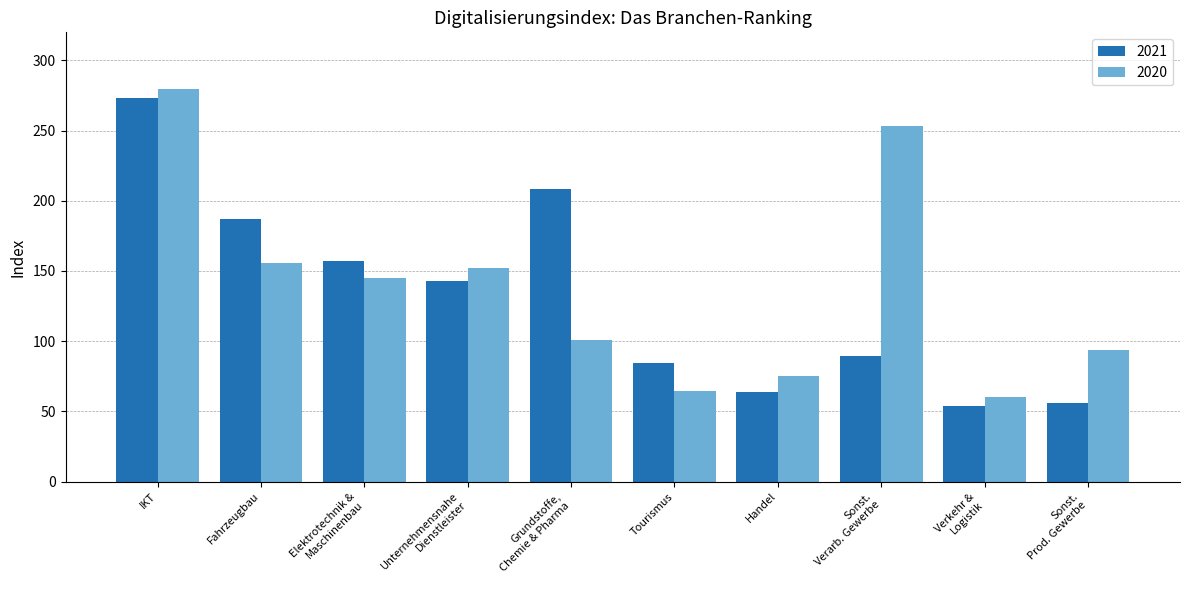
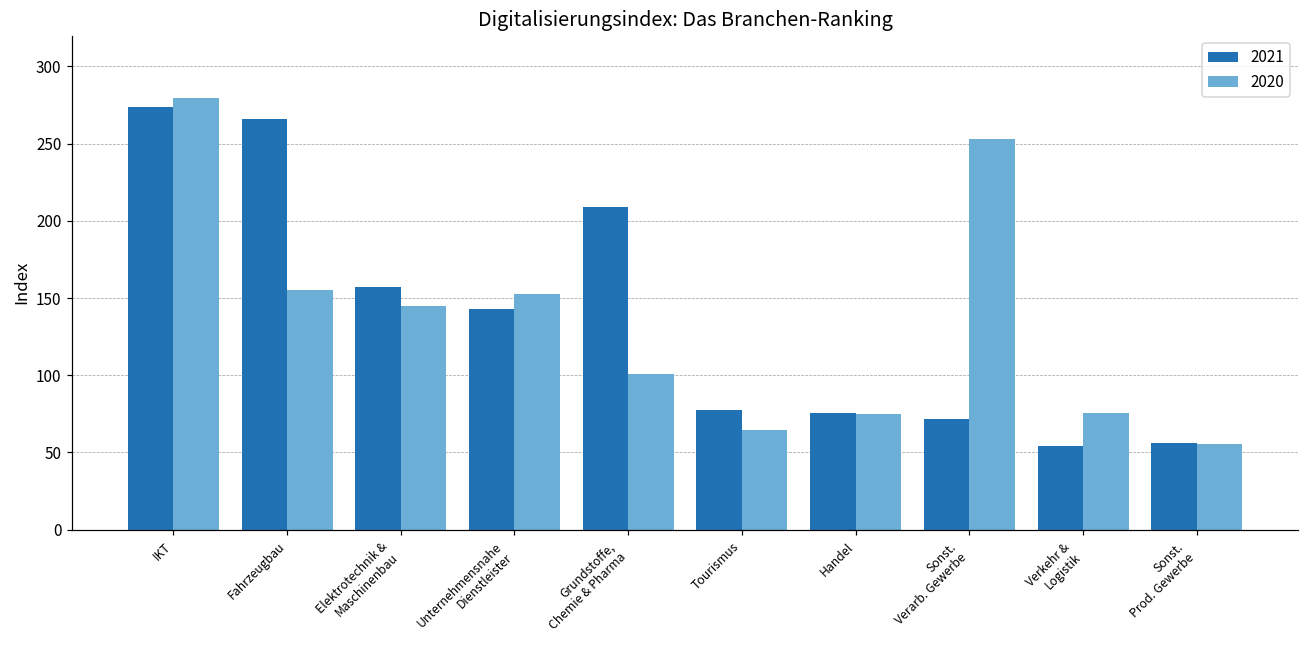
  {
    "2021": {
      "IKT": 274,
-     "Fahrzeugbau": 187,
+     "Fahrzeugbau": 266,
      "Elektrotechnik & Maschinenbau": 157,
      "Unternehmensnahe Dienstleister": 143,
      "Grundstoffe, Chemie & Pharma": 209,
-     "Tourismus": 84,
-     "Handel": 64,
-     "Sonst. Verarb. Gewerbe": 90,
+     "Tourismus": 78,
+     "Handel": 75,
+     "Sonst. Verarb. Gewerbe": 72,
      "Verkehr & Logistik": 54,
      "Sonst. Prod. Gewerbe": 56
    },
    "2020": {
      "IKT": 279,
      "Fahrzeugbau": 156,
      "Elektrotechnik & Maschinenbau": 145,
      "Unternehmensnahe Dienstleister": 152,
      "Grundstoffe, Chemie & Pharma": 101,
      "Tourismus": 64,
      "Handel": 75,
      "Sonst. Verarb. Gewerbe": 253,
-     "Verkehr & Logistik": 60,
-     "Sonst. Prod. Gewerbe": 94
+     "Verkehr & Logistik": 75,
+     "Sonst. Prod. Gewerbe": 56
    }
  }
